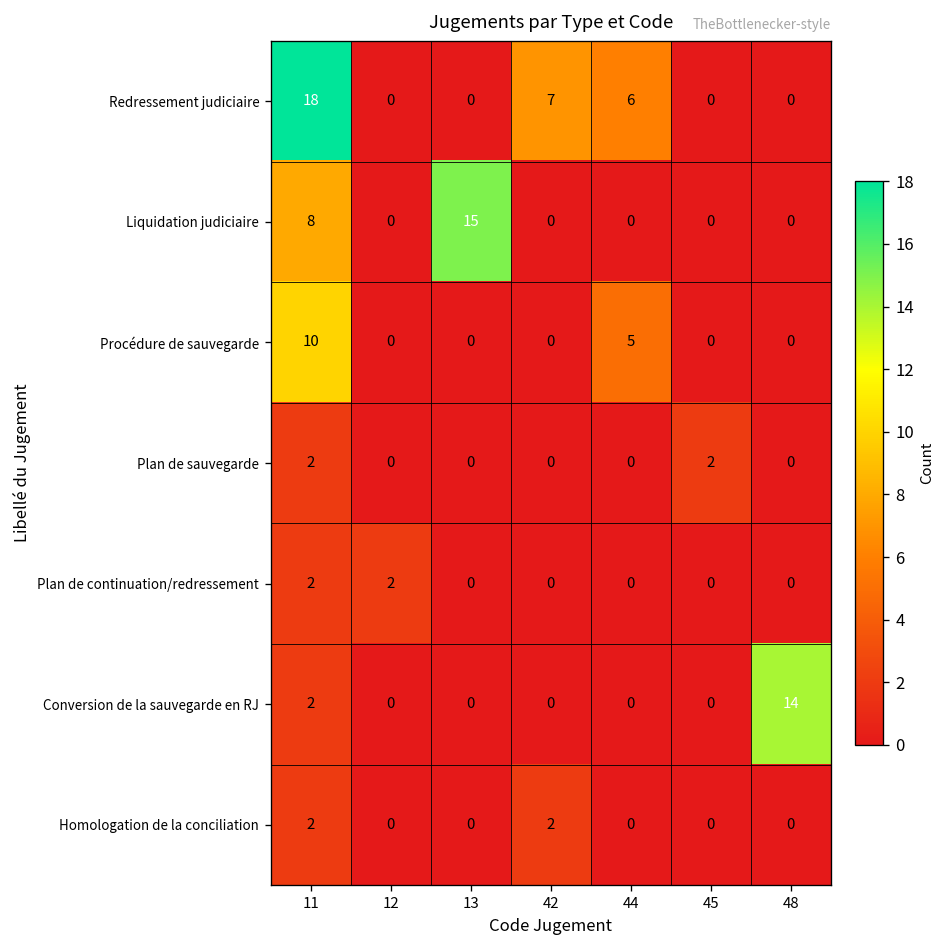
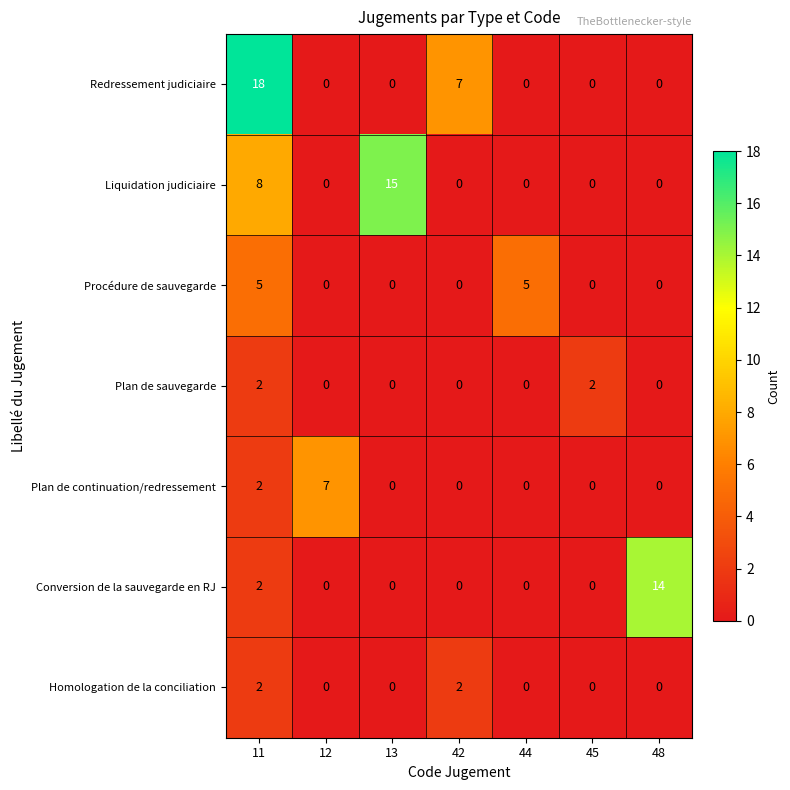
  {
    "Redressement judiciaire": {
      "11": 18,
      "12": 0,
      "13": 0,
      "42": 7,
-     "44": 6,
+     "44": 0,
      "45": 0,
      "48": 0
    },
    "Liquidation judiciaire": {
      "11": 8,
      "12": 0,
      "13": 15,
      "42": 0,
      "44": 0,
      "45": 0,
      "48": 0
    },
    "Procédure de sauvegarde": {
-     "11": 10,
+     "11": 5,
      "12": 0,
      "13": 0,
      "42": 0,
      "44": 5,
      "45": 0,
      "48": 0
    },
    "Plan de sauvegarde": {
      "11": 2,
      "12": 0,
      "13": 0,
      "42": 0,
      "44": 0,
      "45": 2,
      "48": 0
    },
    "Plan de continuation/redressement": {
      "11": 2,
-     "12": 2,
+     "12": 7,
      "13": 0,
      "42": 0,
      "44": 0,
      "45": 0,
      "48": 0
    },
    "Conversion de la sauvegarde en RJ": {
      "11": 2,
      "12": 0,
      "13": 0,
      "42": 0,
      "44": 0,
      "45": 0,
      "48": 14
    },
    "Homologation de la conciliation": {
      "11": 2,
      "12": 0,
      "13": 0,
      "42": 2,
      "44": 0,
      "45": 0,
      "48": 0
    }
  }
